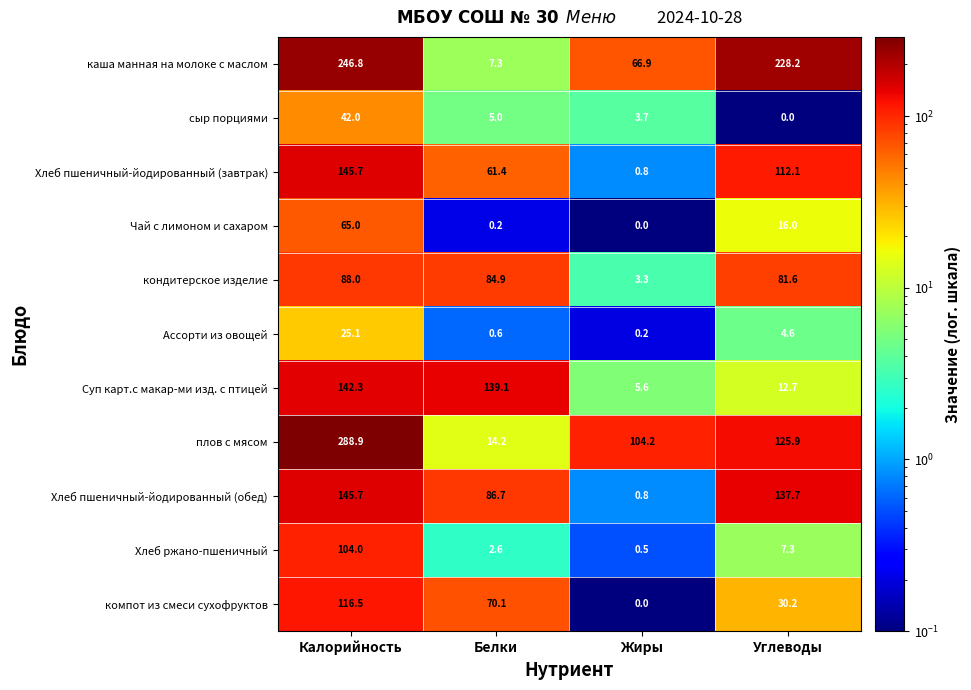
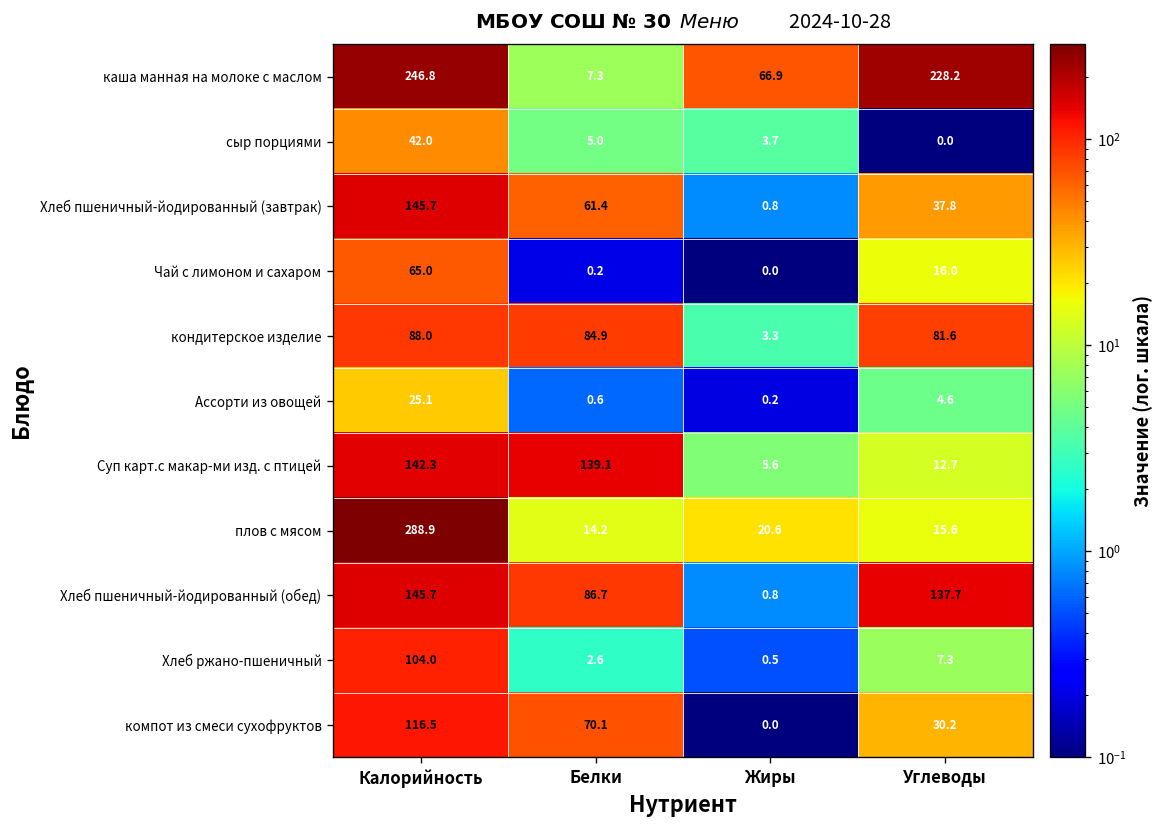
  {
    "каша манная на молоке с маслом": {
      "Калорийность": 246.8,
      "Белки": 7.3,
      "Жиры": 66.9,
      "Углеводы": 228.2
    },
    "сыр порциями": {
      "Калорийность": 42.0,
      "Белки": 5.0,
      "Жиры": 3.7,
      "Углеводы": 0.0
    },
    "Хлеб пшеничный-йодированный (завтрак)": {
      "Калорийность": 145.7,
      "Белки": 61.4,
      "Жиры": 0.8,
-     "Углеводы": 112.1
+     "Углеводы": 37.8
    },
    "Чай с лимоном и сахаром": {
      "Калорийность": 65.0,
      "Белки": 0.2,
      "Жиры": 0.0,
      "Углеводы": 16.0
    },
    "кондитерское изделие": {
      "Калорийность": 88.0,
      "Белки": 84.9,
      "Жиры": 3.3,
      "Углеводы": 81.6
    },
    "Ассорти из овощей": {
      "Калорийность": 25.1,
      "Белки": 0.6,
      "Жиры": 0.2,
      "Углеводы": 4.6
    },
    "Суп карт.с макар-ми изд. с птицей": {
      "Калорийность": 142.3,
      "Белки": 139.1,
      "Жиры": 5.6,
      "Углеводы": 12.7
    },
    "плов с мясом": {
      "Калорийность": 288.9,
      "Белки": 14.2,
-     "Жиры": 104.2,
-     "Углеводы": 125.9
+     "Жиры": 20.6,
+     "Углеводы": 15.6
    },
    "Хлеб пшеничный-йодированный (обед)": {
      "Калорийность": 145.7,
      "Белки": 86.7,
      "Жиры": 0.8,
      "Углеводы": 137.7
    },
    "Хлеб ржано-пшеничный": {
      "Калорийность": 104.0,
      "Белки": 2.6,
      "Жиры": 0.5,
      "Углеводы": 7.3
    },
    "компот из смеси сухофруктов": {
      "Калорийность": 116.5,
      "Белки": 70.1,
      "Жиры": 0.0,
      "Углеводы": 30.2
    }
  }
